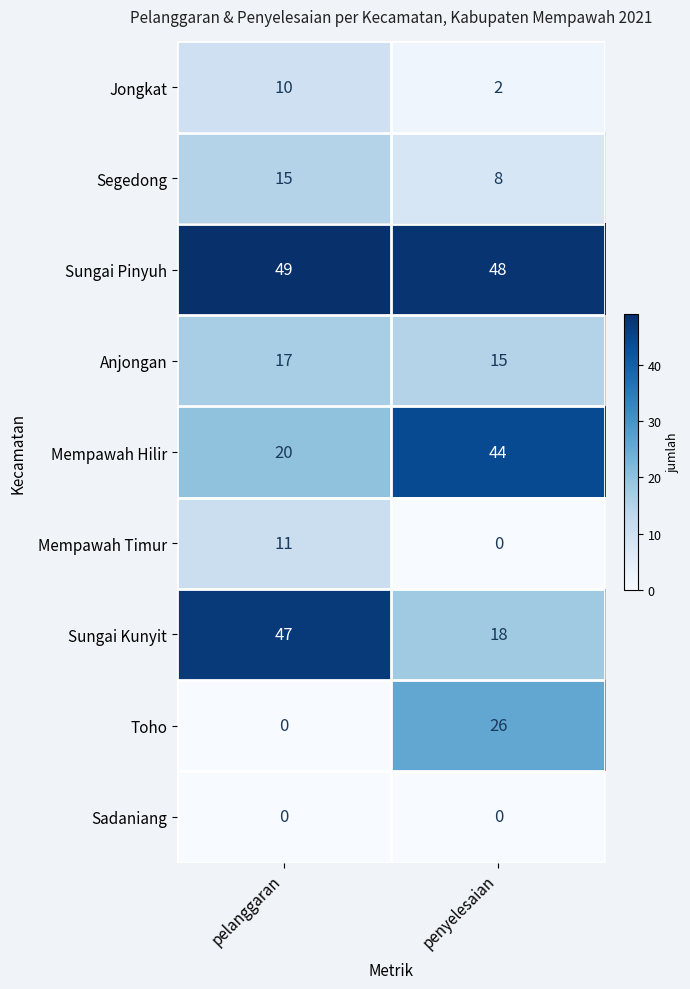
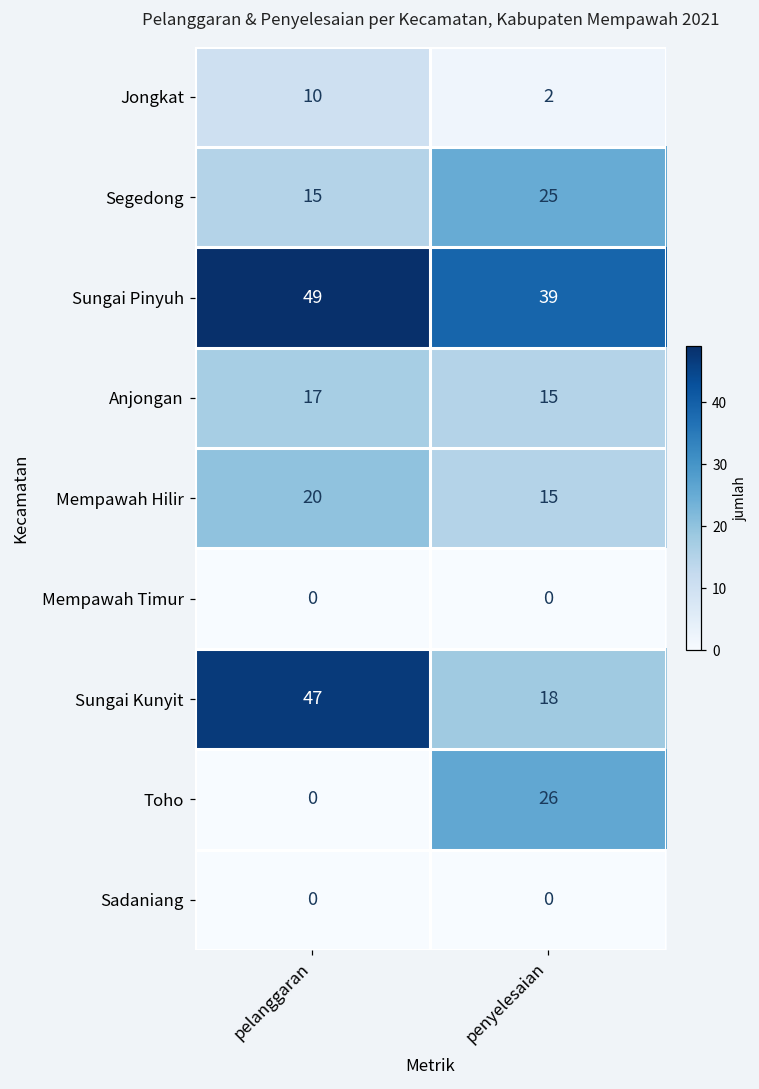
  {
    "Jongkat": {
      "pelanggaran": 10,
      "penyelesaian": 2
    },
    "Segedong": {
      "pelanggaran": 15,
-     "penyelesaian": 8
+     "penyelesaian": 25
    },
    "Sungai Pinyuh": {
      "pelanggaran": 49,
-     "penyelesaian": 48
+     "penyelesaian": 39
    },
    "Anjongan": {
      "pelanggaran": 17,
      "penyelesaian": 15
    },
    "Mempawah Hilir": {
      "pelanggaran": 20,
-     "penyelesaian": 44
+     "penyelesaian": 15
    },
    "Mempawah Timur": {
-     "pelanggaran": 11,
+     "pelanggaran": 0,
      "penyelesaian": 0
    },
    "Sungai Kunyit": {
      "pelanggaran": 47,
      "penyelesaian": 18
    },
    "Toho": {
      "pelanggaran": 0,
      "penyelesaian": 26
    },
    "Sadaniang": {
      "pelanggaran": 0,
      "penyelesaian": 0
    }
  }
